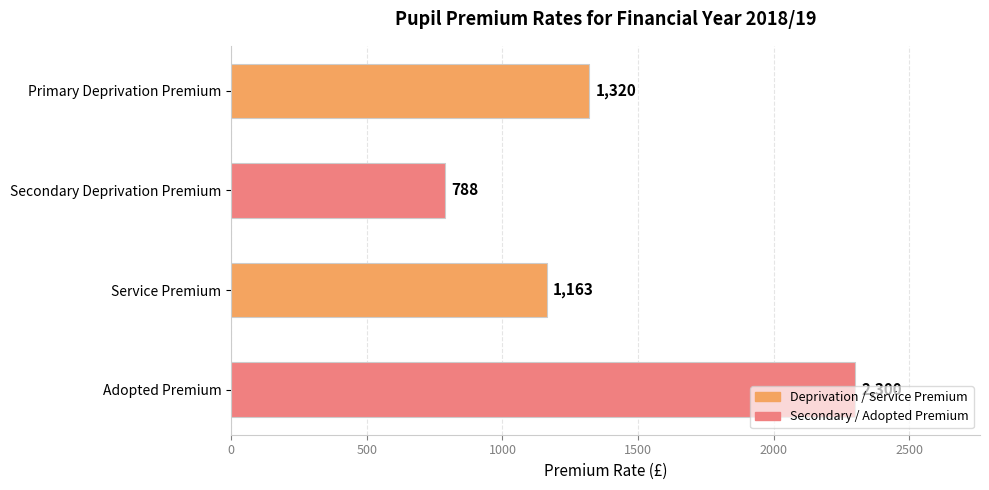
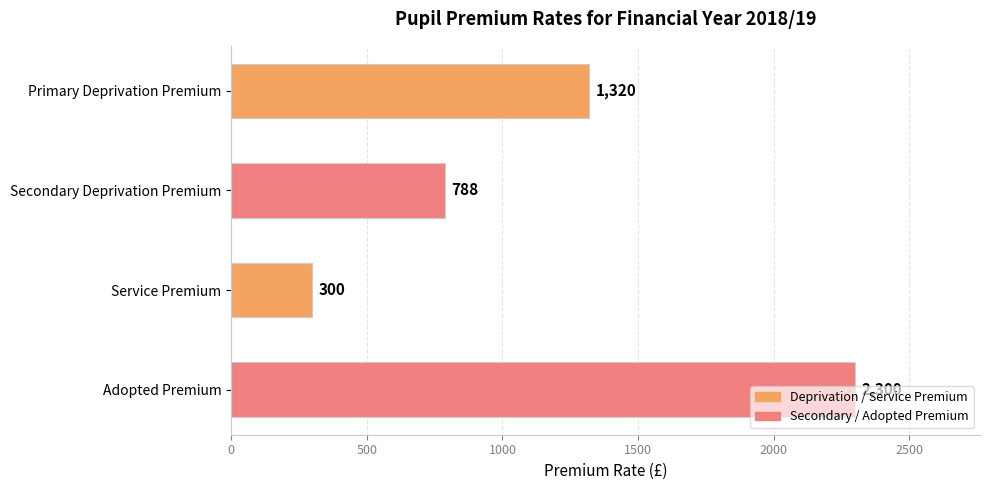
  {
    "Primary Deprivation Premium": "1,320",
    "Secondary Deprivation Premium": "788",
-   "Service Premium": "1,163"
+   "Service Premium": "300"
  }
